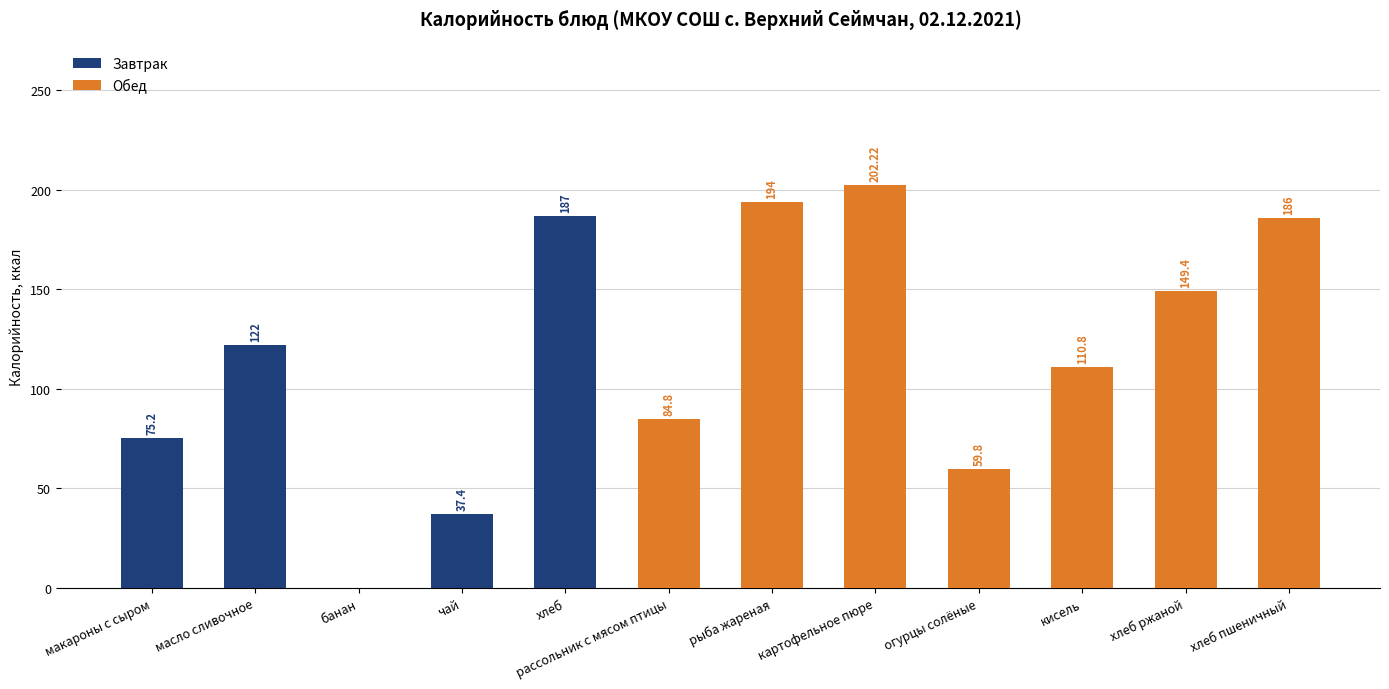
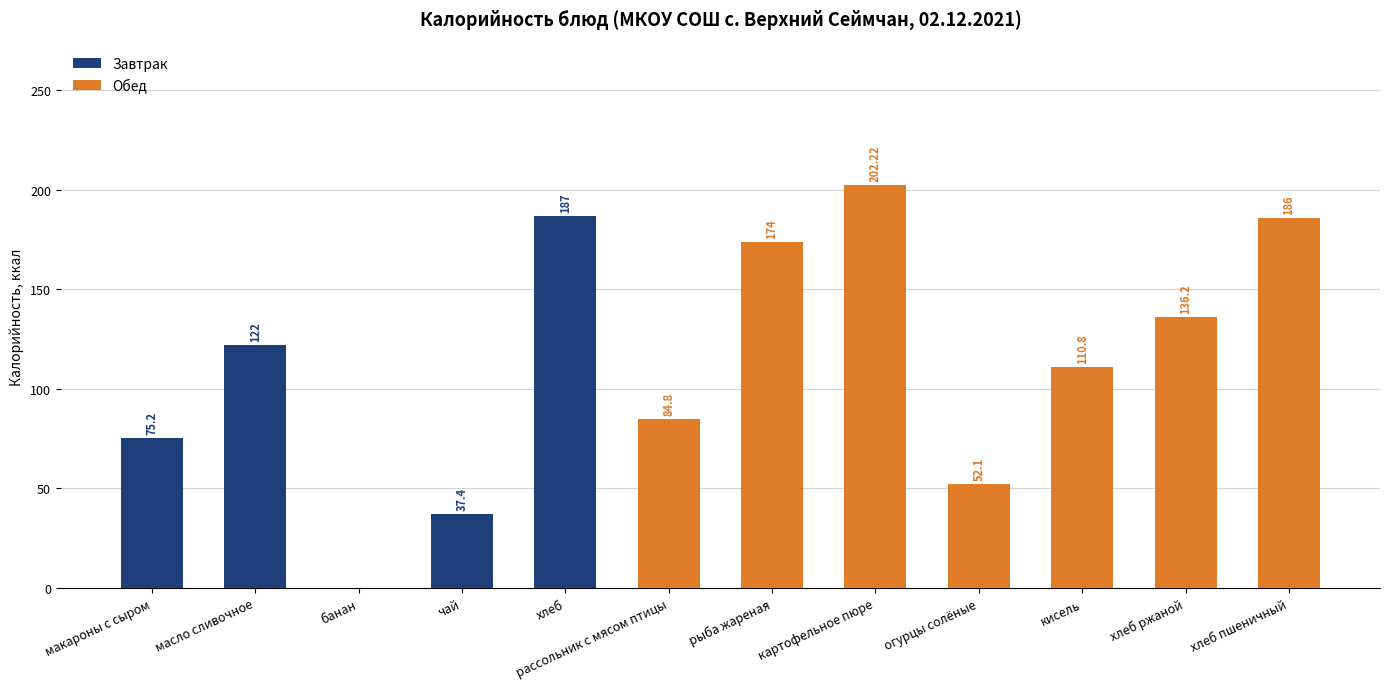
  {
    "Завтрак": {
      "макароны с сыром": 75.2,
      "масло сливочное": 122,
      "чай": 37.4,
      "хлеб": 187
    },
    "Обед": {
      "рассольник с мясом птицы": 84.8,
-     "рыба жареная": 194,
+     "рыба жареная": 174,
      "картофельное пюре": 202.22,
-     "огурцы солёные": 59.8,
+     "огурцы солёные": 52.1,
      "кисель": 110.8,
-     "хлеб ржаной": 149.4,
+     "хлеб ржаной": 136.2,
      "хлеб пшеничный": 186
    }
  }
